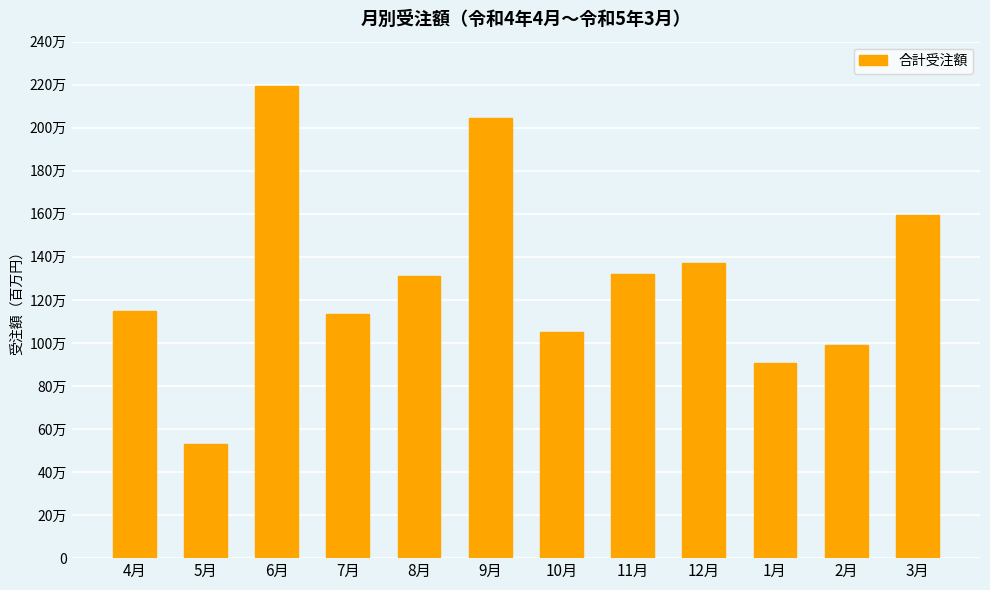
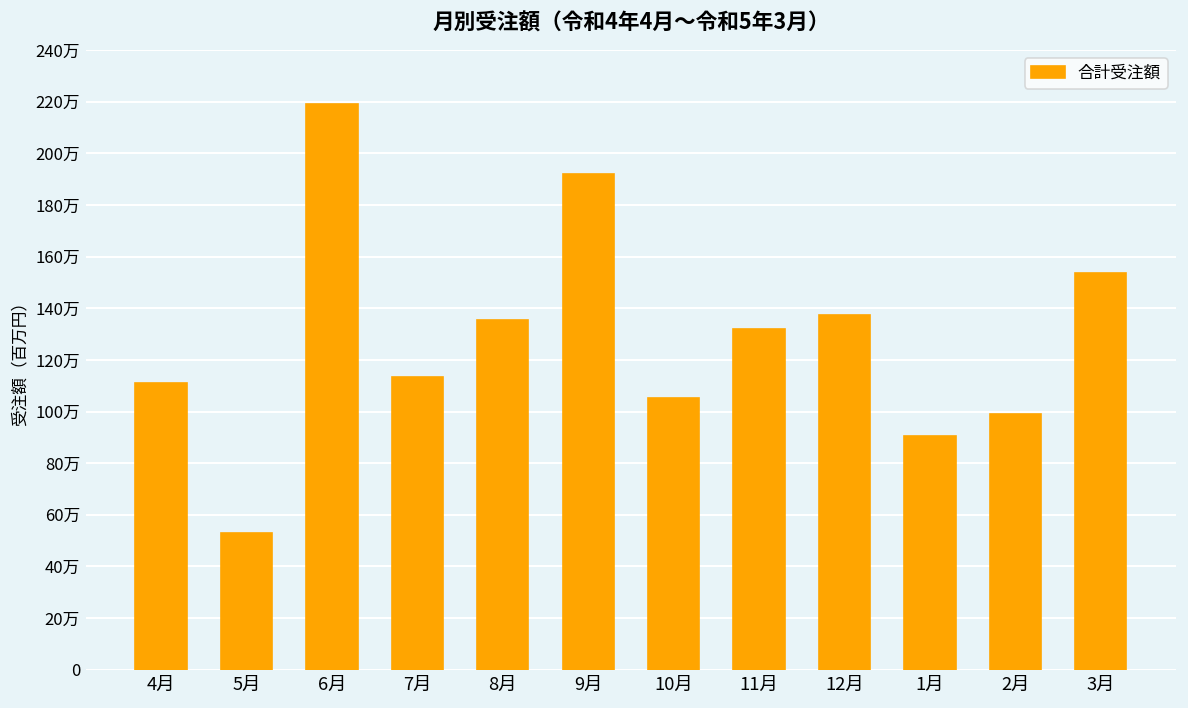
  {
-   "4月": "115万",
+   "4月": "111万",
    "5月": "53万",
    "6月": "219万",
    "7月": "114万",
-   "8月": "131万",
-   "9月": "205万",
+   "8月": "135万",
+   "9月": "192万",
    "10月": "105万",
    "11月": "132万",
    "12月": "137万",
    "1月": "91万",
    "2月": "99万",
-   "3月": "160万"
+   "3月": "154万"
  }
